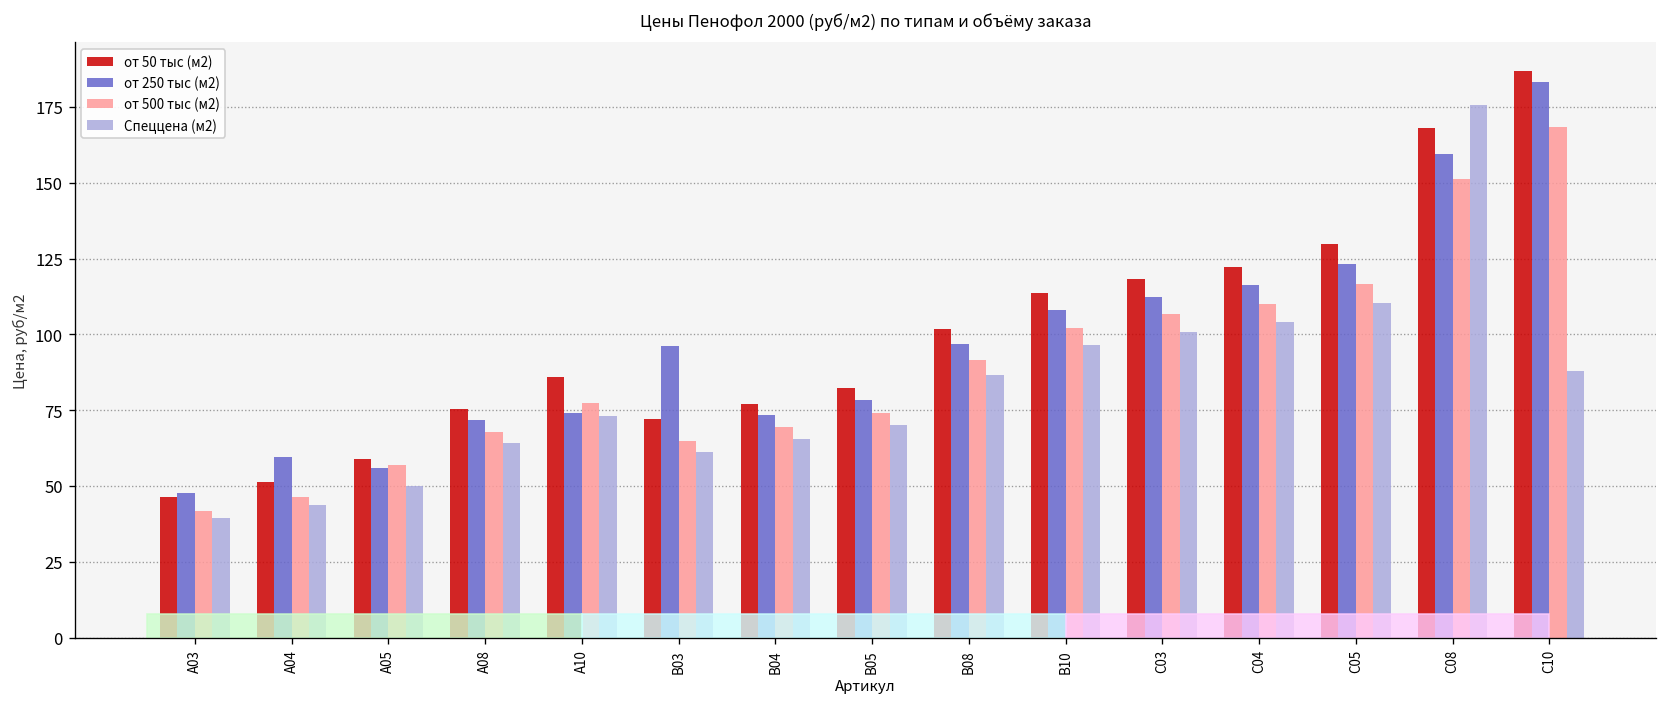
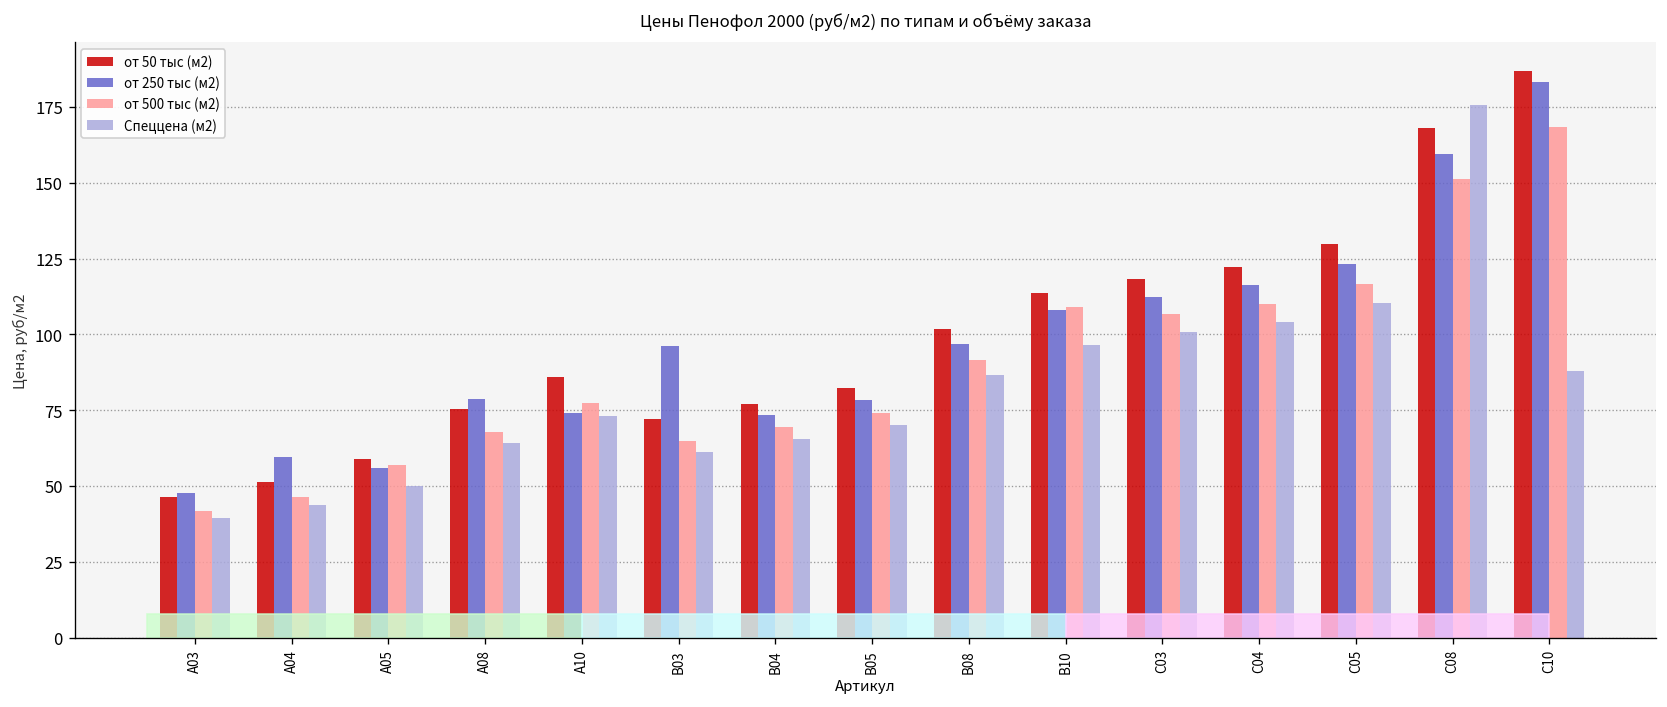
  {
    "от 50 тыс (м2)": {
      "А03": 46,
      "А04": 51,
      "А05": 59,
      "А08": 75,
      "А10": 86,
      "В03": 72,
      "В04": 77,
      "В05": 82,
      "В08": 102,
      "В10": 114,
      "С03": 118,
      "С04": 122,
      "С05": 130,
      "С08": 168,
      "С10": 187
    },
    "от 250 тыс (м2)": {
      "А03": 48,
      "А04": 60,
      "А05": 56,
-     "А08": 72,
+     "А08": 79,
      "А10": 74,
      "В03": 96,
      "В04": 73,
      "В05": 78,
      "В08": 97,
      "В10": 108,
      "С03": 112,
      "С04": 116,
      "С05": 123,
      "С08": 160,
      "С10": 183
    },
    "от 500 тыс (м2)": {
      "А03": 42,
      "А04": 46,
      "А05": 57,
      "А08": 68,
      "А10": 77,
      "В03": 65,
      "В04": 69,
      "В05": 74,
      "В08": 92,
-     "В10": 102,
+     "В10": 109,
      "С03": 107,
      "С04": 110,
      "С05": 117,
      "С08": 151,
      "С10": 168
    },
    "Спеццена (м2)": {
      "А03": 39,
      "А04": 44,
      "А05": 50,
      "А08": 64,
      "А10": 73,
      "В03": 61,
      "В04": 66,
      "В05": 70,
      "В08": 87,
      "В10": 97,
      "С03": 101,
      "С04": 104,
      "С05": 110,
      "С08": 176,
      "С10": 88
    }
  }
